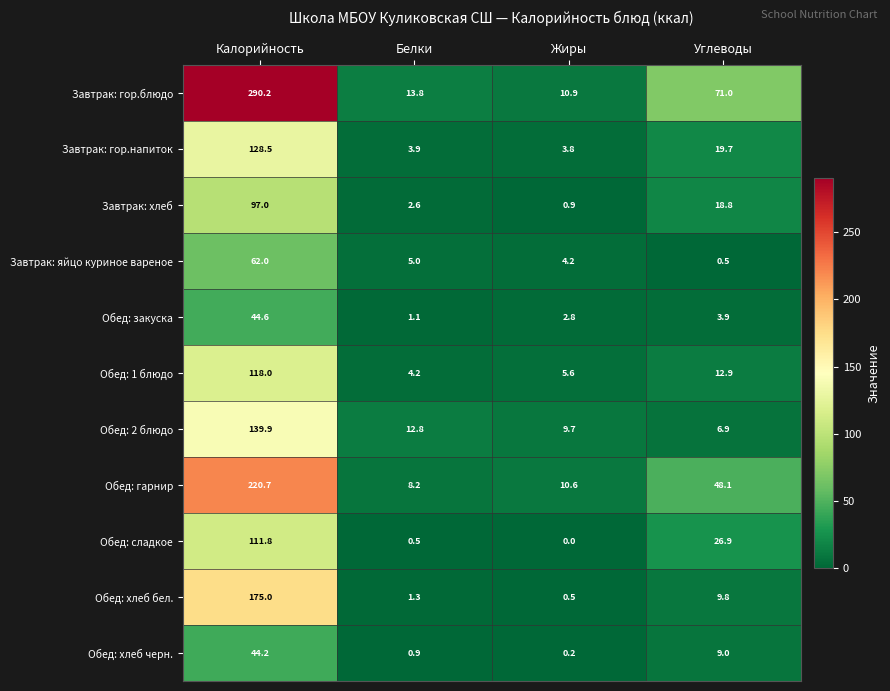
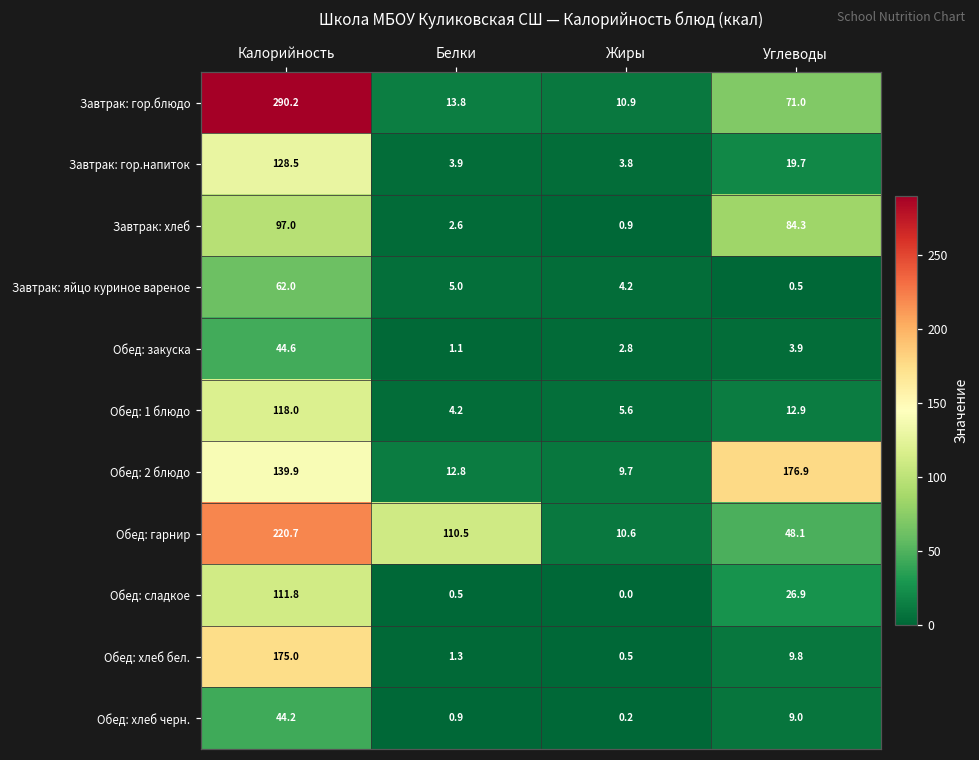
  {
    "Завтрак: гор.блюдо": {
      "Калорийность": 290.2,
      "Белки": 13.8,
      "Жиры": 10.9,
      "Углеводы": 71.0
    },
    "Завтрак: гор.напиток": {
      "Калорийность": 128.5,
      "Белки": 3.9,
      "Жиры": 3.8,
      "Углеводы": 19.7
    },
    "Завтрак: хлеб": {
      "Калорийность": 97.0,
      "Белки": 2.6,
      "Жиры": 0.9,
-     "Углеводы": 18.8
+     "Углеводы": 84.3
    },
    "Завтрак: яйцо куриное вареное": {
      "Калорийность": 62.0,
      "Белки": 5.0,
      "Жиры": 4.2,
      "Углеводы": 0.5
    },
    "Обед: закуска": {
      "Калорийность": 44.6,
      "Белки": 1.1,
      "Жиры": 2.8,
      "Углеводы": 3.9
    },
    "Обед: 1 блюдо": {
      "Калорийность": 118.0,
      "Белки": 4.2,
      "Жиры": 5.6,
      "Углеводы": 12.9
    },
    "Обед: 2 блюдо": {
      "Калорийность": 139.9,
      "Белки": 12.8,
      "Жиры": 9.7,
-     "Углеводы": 6.9
+     "Углеводы": 176.9
    },
    "Обед: гарнир": {
      "Калорийность": 220.7,
-     "Белки": 8.2,
+     "Белки": 110.5,
      "Жиры": 10.6,
      "Углеводы": 48.1
    },
    "Обед: сладкое": {
      "Калорийность": 111.8,
      "Белки": 0.5,
      "Жиры": 0.0,
      "Углеводы": 26.9
    },
    "Обед: хлеб бел.": {
      "Калорийность": 175.0,
      "Белки": 1.3,
      "Жиры": 0.5,
      "Углеводы": 9.8
    },
    "Обед: хлеб черн.": {
      "Калорийность": 44.2,
      "Белки": 0.9,
      "Жиры": 0.2,
      "Углеводы": 9.0
    }
  }
